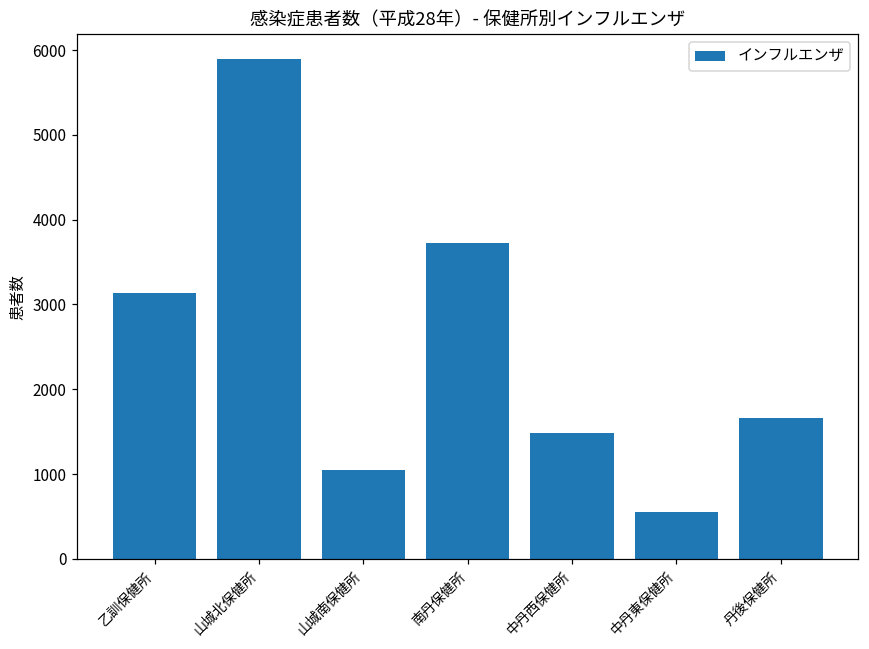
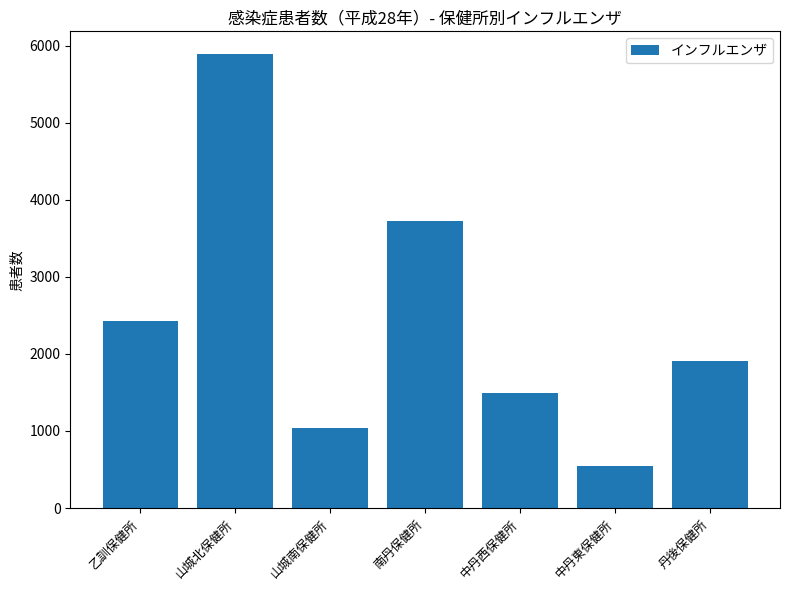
  {
-   "乙訓保健所": 3100,
+   "乙訓保健所": 2400,
    "山城北保健所": 5900,
    "山城南保健所": 1000,
    "南丹保健所": 3700,
    "中丹西保健所": 1500,
    "中丹東保健所": 500,
-   "丹後保健所": 1700
+   "丹後保健所": 1900
  }
